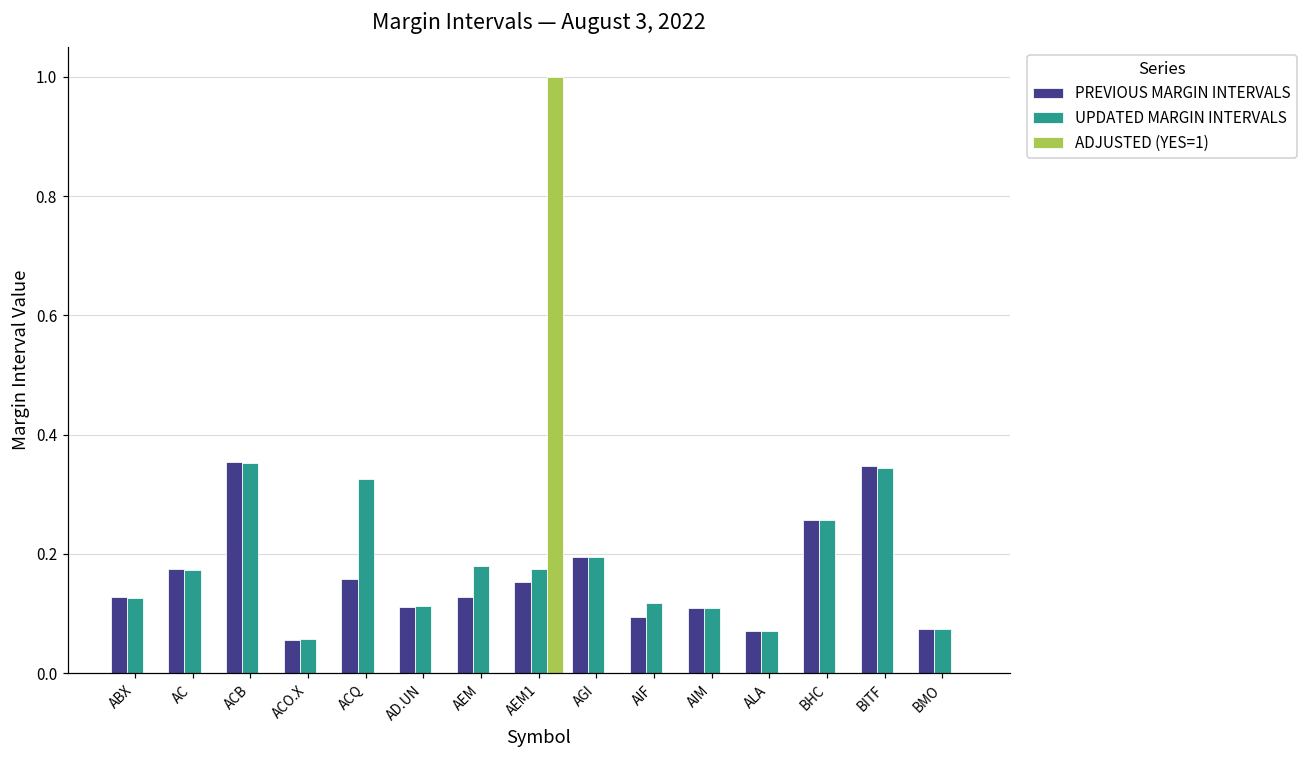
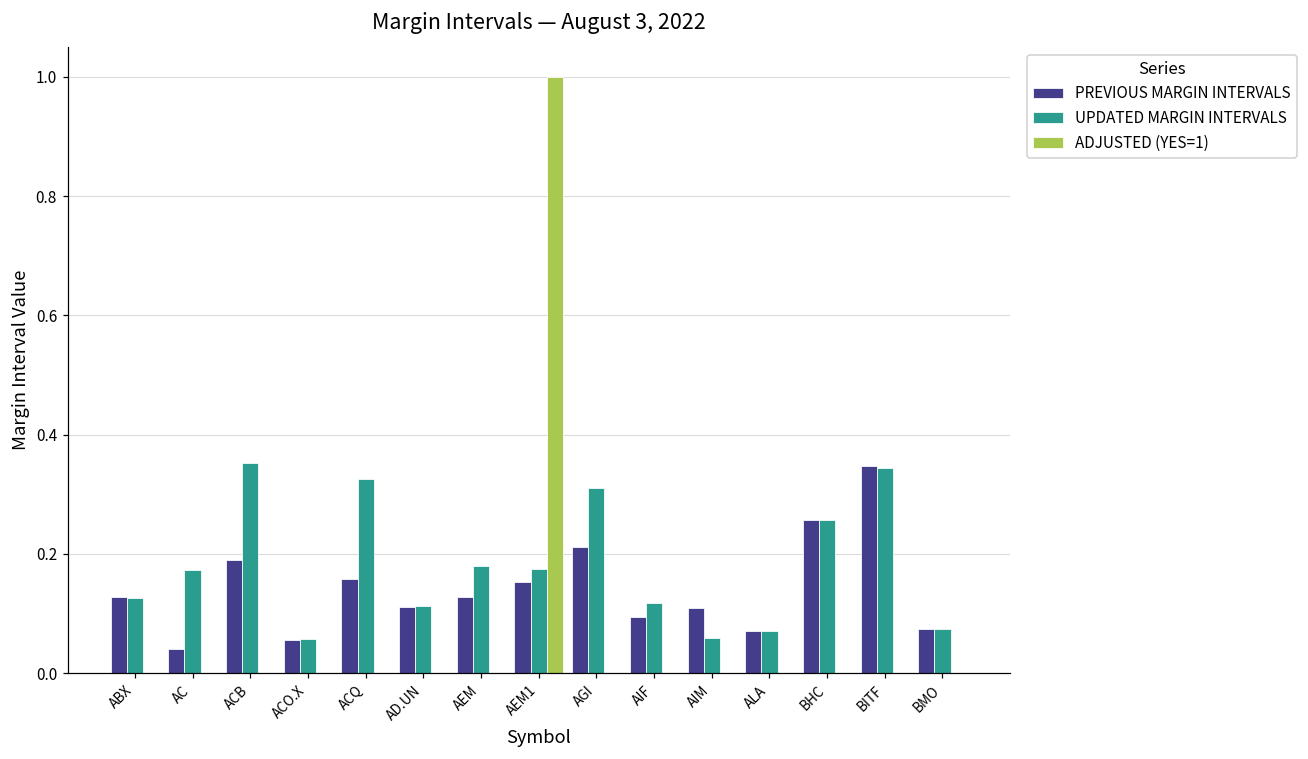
  {
    "PREVIOUS MARGIN INTERVALS": {
      "ABX": 0.13,
-     "AC": 0.17,
-     "ACB": 0.35,
+     "AC": 0.04,
+     "ACB": 0.19,
      "ACO.X": 0.06,
      "ACQ": 0.16,
      "AD.UN": 0.11,
      "AEM": 0.13,
      "AEM1": 0.15,
-     "AGI": 0.19,
+     "AGI": 0.21,
      "AIF": 0.09,
      "AIM": 0.11,
      "ALA": 0.07,
      "BHC": 0.26,
      "BITF": 0.35,
      "BMO": 0.07
    },
    "UPDATED MARGIN INTERVALS": {
      "ABX": 0.13,
      "AC": 0.17,
      "ACB": 0.35,
      "ACO.X": 0.06,
      "ACQ": 0.33,
      "AD.UN": 0.11,
      "AEM": 0.18,
      "AEM1": 0.17,
-     "AGI": 0.19,
+     "AGI": 0.31,
      "AIF": 0.12,
-     "AIM": 0.11,
+     "AIM": 0.06,
      "ALA": 0.07,
      "BHC": 0.26,
      "BITF": 0.34,
      "BMO": 0.07
    },
    "ADJUSTED (YES=1)": {
      "ABX": 0.00,
      "AC": 0.00,
      "ACB": 0.00,
      "ACO.X": 0.00,
      "ACQ": 0.00,
      "AD.UN": 0.00,
      "AEM": 0.00,
      "AEM1": 1.00,
      "AGI": 0.00,
      "AIF": 0.00,
      "AIM": 0.00,
      "ALA": 0.00,
      "BHC": 0.00,
      "BITF": 0.00,
      "BMO": 0.00
    }
  }
